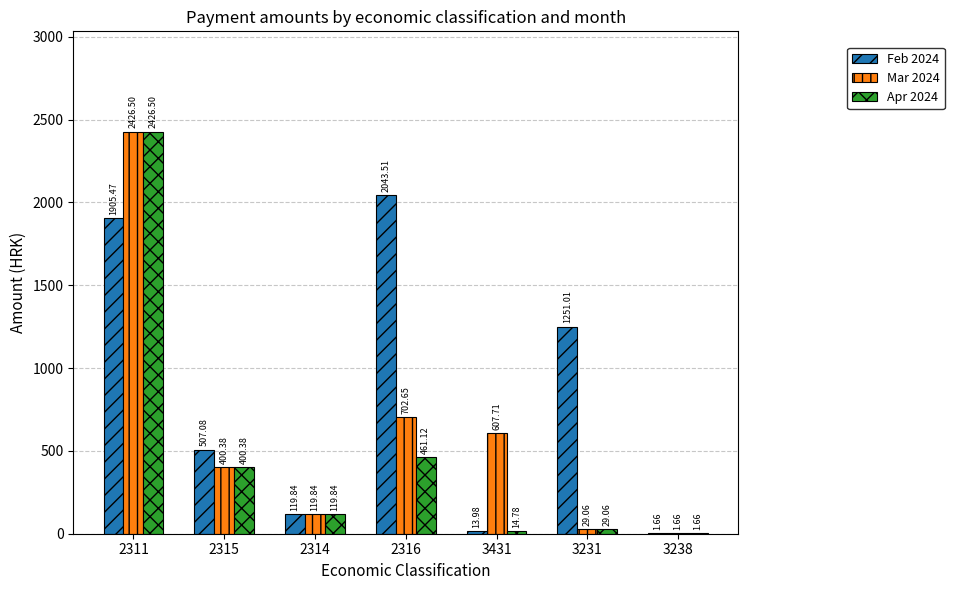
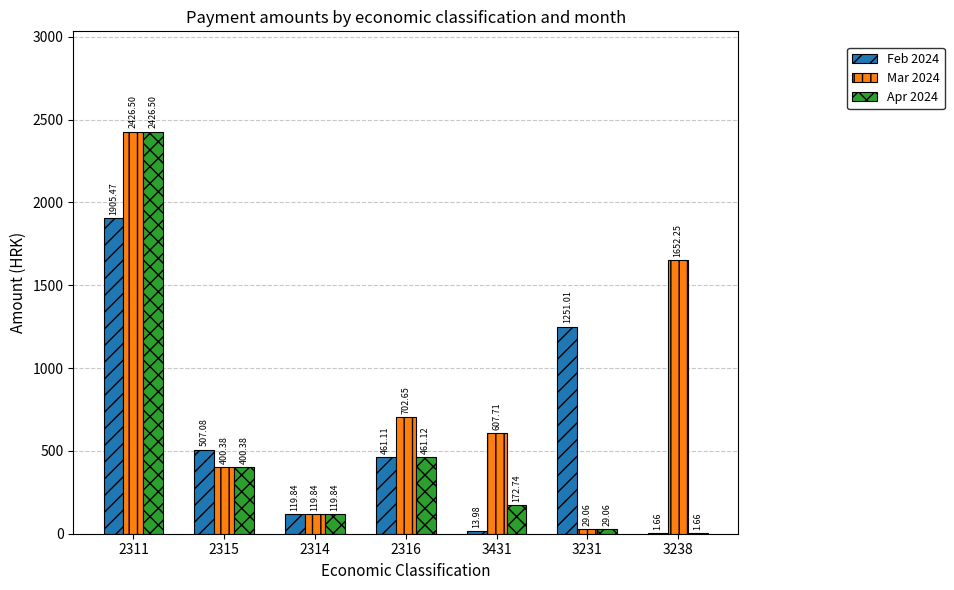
  {
    "Feb 2024": {
      "2311": 1905.47,
      "2315": 507.08,
      "2314": 119.84,
-     "2316": 2043.51,
+     "2316": 461.11,
      "3431": 13.98,
      "3231": 1251.01,
      "3238": 1.66
    },
    "Mar 2024": {
      "2311": 2426.50,
      "2315": 400.38,
      "2314": 119.84,
      "2316": 702.65,
      "3431": 607.71,
      "3231": 29.06,
-     "3238": 1.66
+     "3238": 1652.25
    },
    "Apr 2024": {
      "2311": 2426.50,
      "2315": 400.38,
      "2314": 119.84,
      "2316": 461.12,
-     "3431": 14.78,
+     "3431": 172.74,
      "3231": 29.06,
      "3238": 1.66
    }
  }
